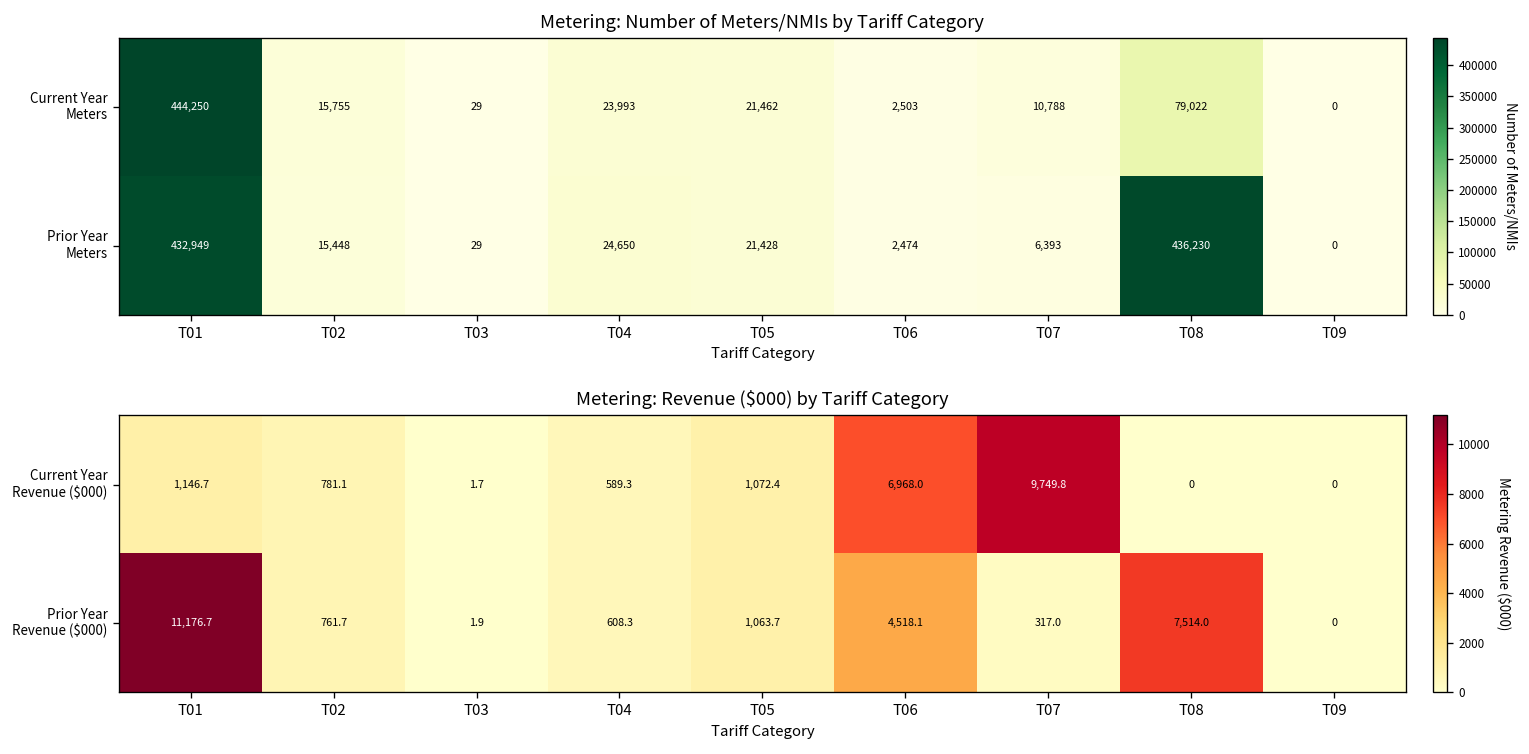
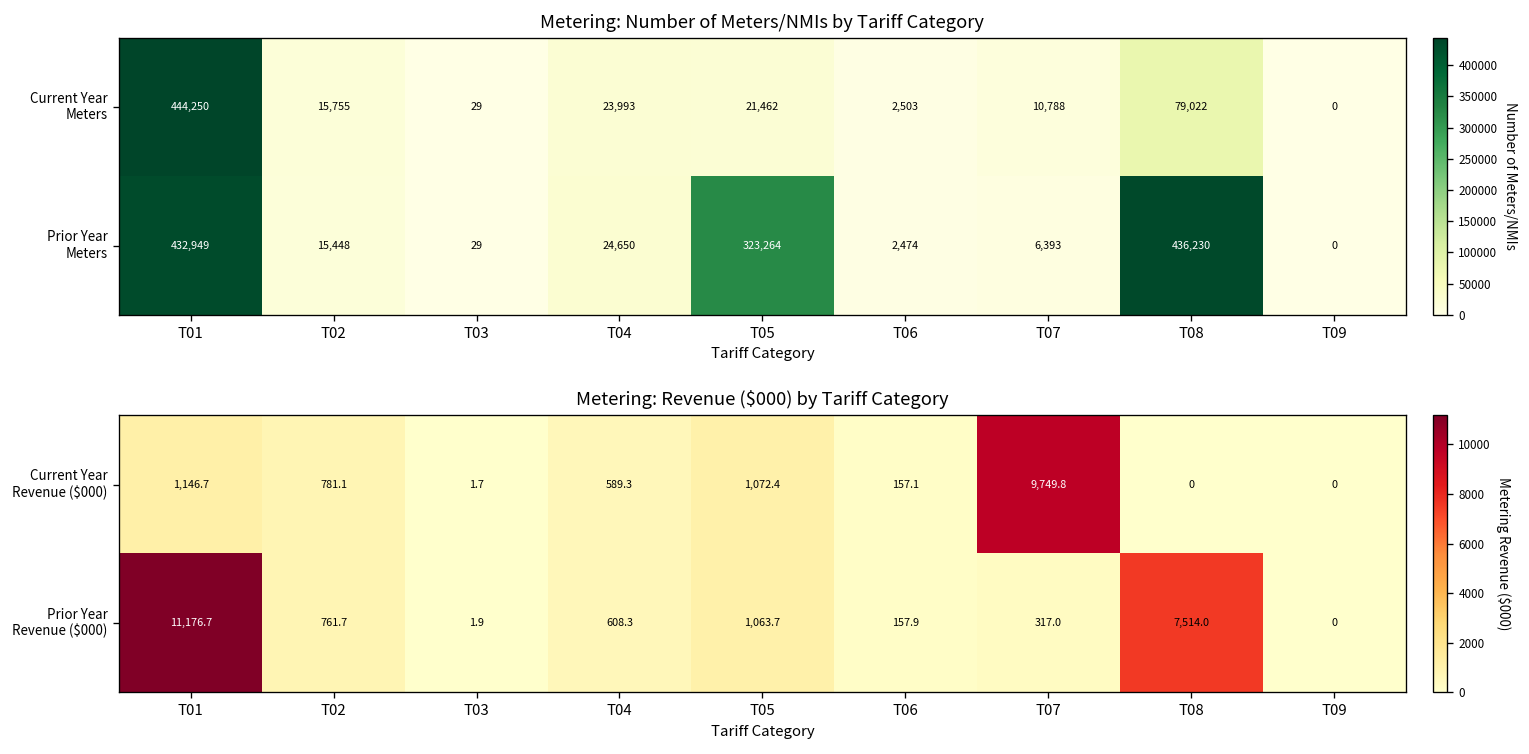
  {
    "Metering: Number of Meters/NMIs by Tariff Category": {
      "Current Year Meters": {
        "T01": "444,250",
        "T02": "15,755",
        "T03": "29",
        "T04": "23,993",
        "T05": "21,462",
        "T06": "2,503",
        "T07": "10,788",
        "T08": "79,022",
        "T09": "0"
      },
      "Prior Year Meters": {
        "T01": "432,949",
        "T02": "15,448",
        "T03": "29",
        "T04": "24,650",
-       "T05": "21,428",
+       "T05": "323,264",
        "T06": "2,474",
        "T07": "6,393",
        "T08": "436,230",
        "T09": "0"
      }
    },
    "Metering: Revenue ($000) by Tariff Category": {
      "Current Year Revenue ($000)": {
        "T01": "1,146.7",
        "T02": "781.1",
        "T03": "1.7",
        "T04": "589.3",
        "T05": "1,072.4",
-       "T06": "6,968.0",
+       "T06": "157.1",
        "T07": "9,749.8",
        "T08": "0",
        "T09": "0"
      },
      "Prior Year Revenue ($000)": {
        "T01": "11,176.7",
        "T02": "761.7",
        "T03": "1.9",
        "T04": "608.3",
        "T05": "1,063.7",
-       "T06": "4,518.1",
+       "T06": "157.9",
        "T07": "317.0",
        "T08": "7,514.0",
        "T09": "0"
      }
    }
  }
